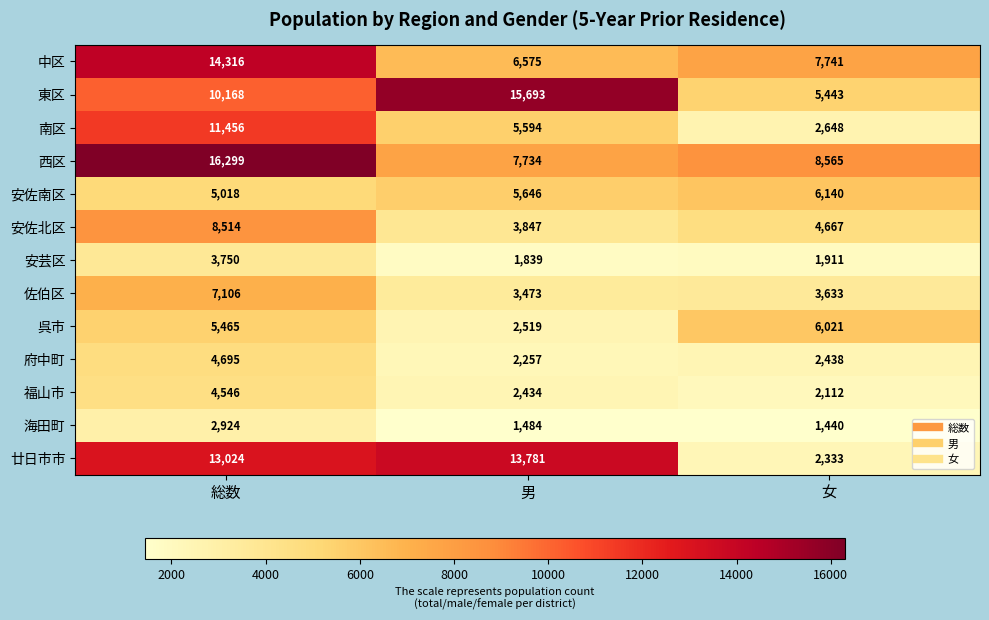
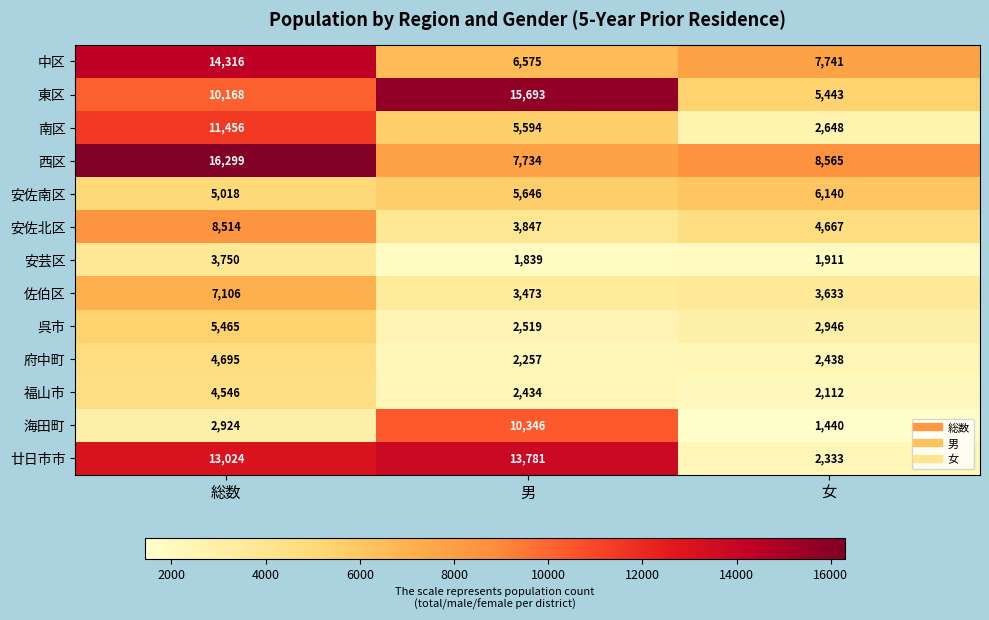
  {
    "中区": {
      "総数": "14,316",
      "男": "6,575",
      "女": "7,741"
    },
    "東区": {
      "総数": "10,168",
      "男": "15,693",
      "女": "5,443"
    },
    "南区": {
      "総数": "11,456",
      "男": "5,594",
      "女": "2,648"
    },
    "西区": {
      "総数": "16,299",
      "男": "7,734",
      "女": "8,565"
    },
    "安佐南区": {
      "総数": "5,018",
      "男": "5,646",
      "女": "6,140"
    },
    "安佐北区": {
      "総数": "8,514",
      "男": "3,847",
      "女": "4,667"
    },
    "安芸区": {
      "総数": "3,750",
      "男": "1,839",
      "女": "1,911"
    },
    "佐伯区": {
      "総数": "7,106",
      "男": "3,473",
      "女": "3,633"
    },
    "呉市": {
      "総数": "5,465",
      "男": "2,519",
-     "女": "6,021"
+     "女": "2,946"
    },
    "府中町": {
      "総数": "4,695",
      "男": "2,257",
      "女": "2,438"
    },
    "福山市": {
      "総数": "4,546",
      "男": "2,434",
      "女": "2,112"
    },
    "海田町": {
      "総数": "2,924",
-     "男": "1,484",
+     "男": "10,346",
      "女": "1,440"
    },
    "廿日市市": {
      "総数": "13,024",
      "男": "13,781",
      "女": "2,333"
    }
  }
